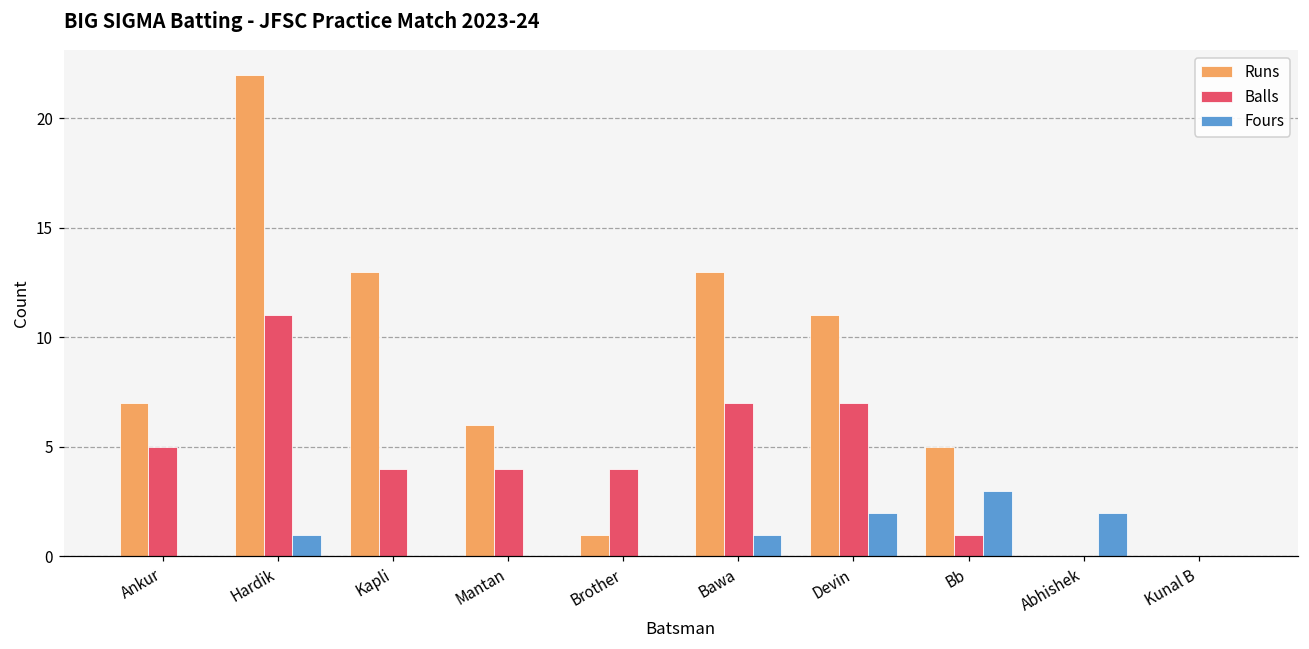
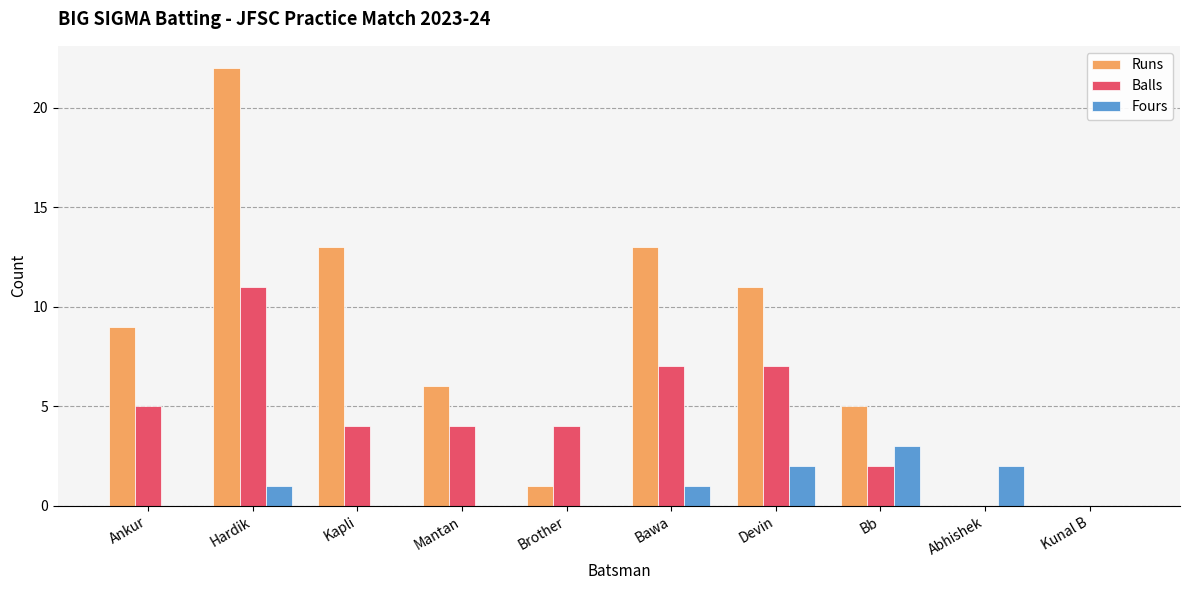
  {
    "Runs": {
-     "Ankur": 7,
+     "Ankur": 9,
      "Hardik": 22,
      "Kapli": 13,
      "Mantan": 6,
      "Brother": 1,
      "Bawa": 13,
      "Devin": 11,
      "Bb": 5,
      "Abhishek": 0,
      "Kunal B": 0
    },
    "Balls": {
      "Ankur": 5,
      "Hardik": 11,
      "Kapli": 4,
      "Mantan": 4,
      "Brother": 4,
      "Bawa": 7,
      "Devin": 7,
-     "Bb": 1,
+     "Bb": 2,
      "Abhishek": 0,
      "Kunal B": 0
    },
    "Fours": {
      "Ankur": 0,
      "Hardik": 1,
      "Kapli": 0,
      "Mantan": 0,
      "Brother": 0,
      "Bawa": 1,
      "Devin": 2,
      "Bb": 3,
      "Abhishek": 2,
      "Kunal B": 0
    }
  }
